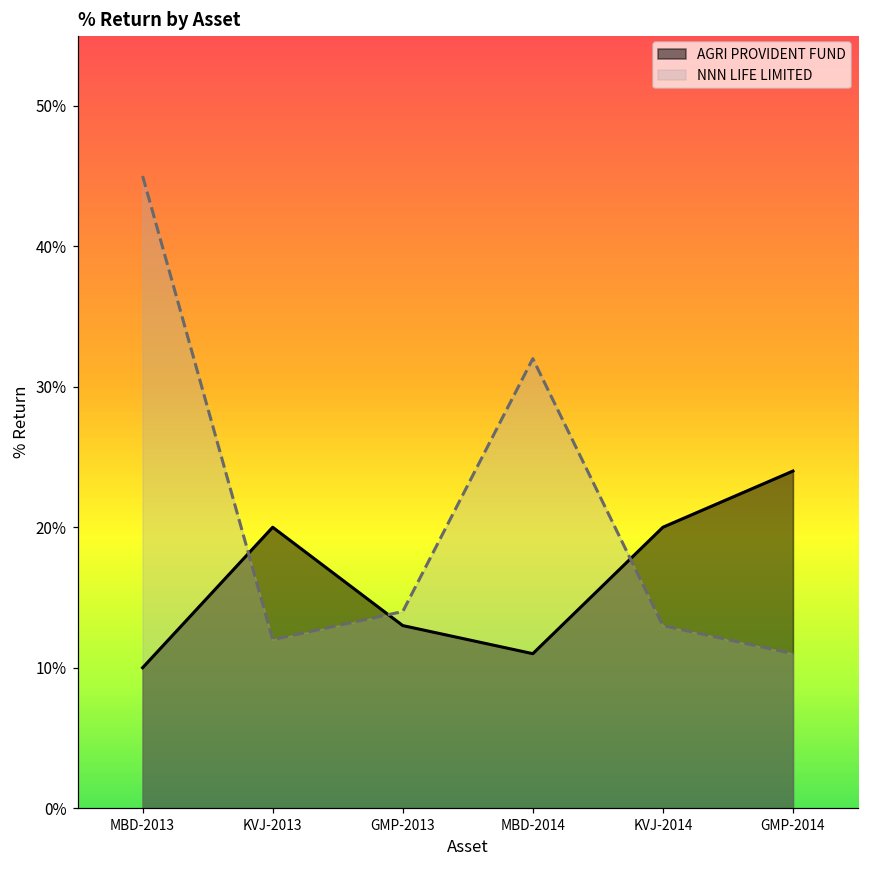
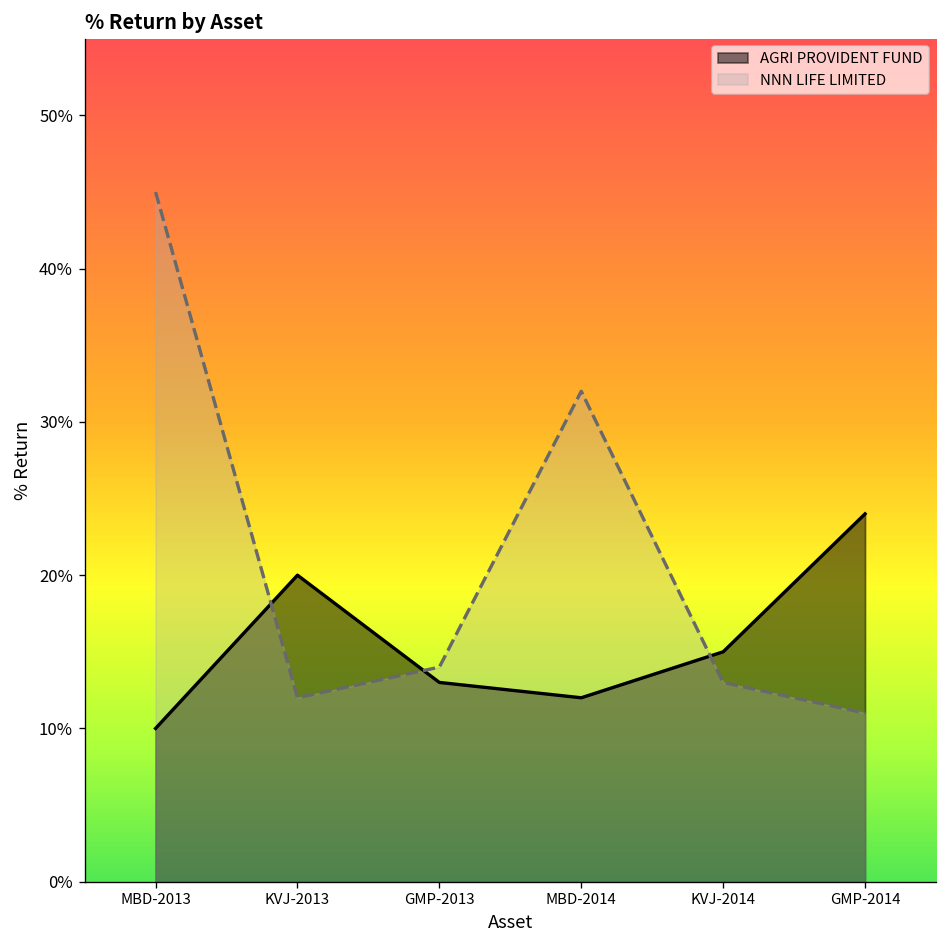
  {
    "AGRI PROVIDENT FUND": {
      "MBD-2013": "10%",
      "KVJ-2013": "20%",
      "GMP-2013": "13%",
-     "MBD-2014": "11%",
-     "KVJ-2014": "20%",
+     "MBD-2014": "12%",
+     "KVJ-2014": "15%",
      "GMP-2014": "24%"
    },
    "NNN LIFE LIMITED": {
      "MBD-2013": "45%",
      "KVJ-2013": "12%",
      "GMP-2013": "14%",
      "MBD-2014": "32%",
      "KVJ-2014": "13%",
      "GMP-2014": "11%"
    }
  }
